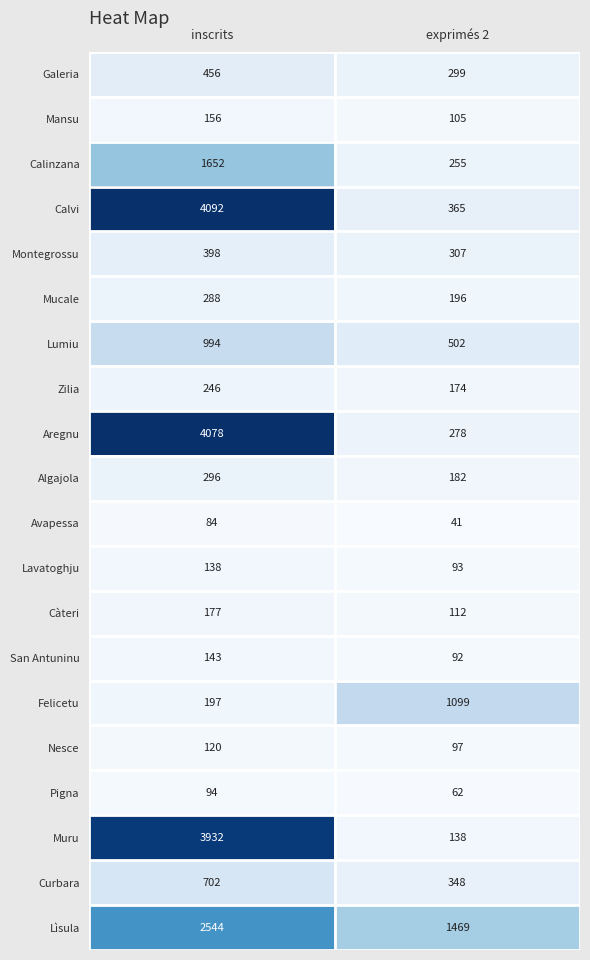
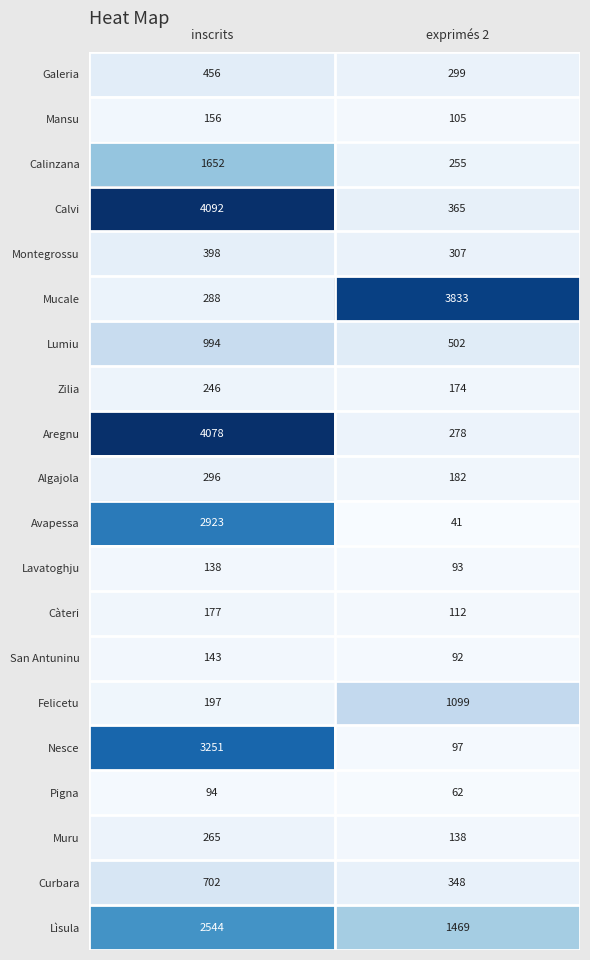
  {
    "Galeria": {
      "inscrits": 456,
      "exprimés 2": 299
    },
    "Mansu": {
      "inscrits": 156,
      "exprimés 2": 105
    },
    "Calinzana": {
      "inscrits": 1652,
      "exprimés 2": 255
    },
    "Calvi": {
      "inscrits": 4092,
      "exprimés 2": 365
    },
    "Montegrossu": {
      "inscrits": 398,
      "exprimés 2": 307
    },
    "Mucale": {
      "inscrits": 288,
-     "exprimés 2": 196
+     "exprimés 2": 3833
    },
    "Lumiu": {
      "inscrits": 994,
      "exprimés 2": 502
    },
    "Zilia": {
      "inscrits": 246,
      "exprimés 2": 174
    },
    "Aregnu": {
      "inscrits": 4078,
      "exprimés 2": 278
    },
    "Algajola": {
      "inscrits": 296,
      "exprimés 2": 182
    },
    "Avapessa": {
-     "inscrits": 84,
+     "inscrits": 2923,
      "exprimés 2": 41
    },
    "Lavatoghju": {
      "inscrits": 138,
      "exprimés 2": 93
    },
    "Càteri": {
      "inscrits": 177,
      "exprimés 2": 112
    },
    "San Antuninu": {
      "inscrits": 143,
      "exprimés 2": 92
    },
    "Felicetu": {
      "inscrits": 197,
      "exprimés 2": 1099
    },
    "Nesce": {
-     "inscrits": 120,
+     "inscrits": 3251,
      "exprimés 2": 97
    },
    "Pigna": {
      "inscrits": 94,
      "exprimés 2": 62
    },
    "Muru": {
-     "inscrits": 3932,
+     "inscrits": 265,
      "exprimés 2": 138
    },
    "Curbara": {
      "inscrits": 702,
      "exprimés 2": 348
    },
    "Lìsula": {
      "inscrits": 2544,
      "exprimés 2": 1469
    }
  }
